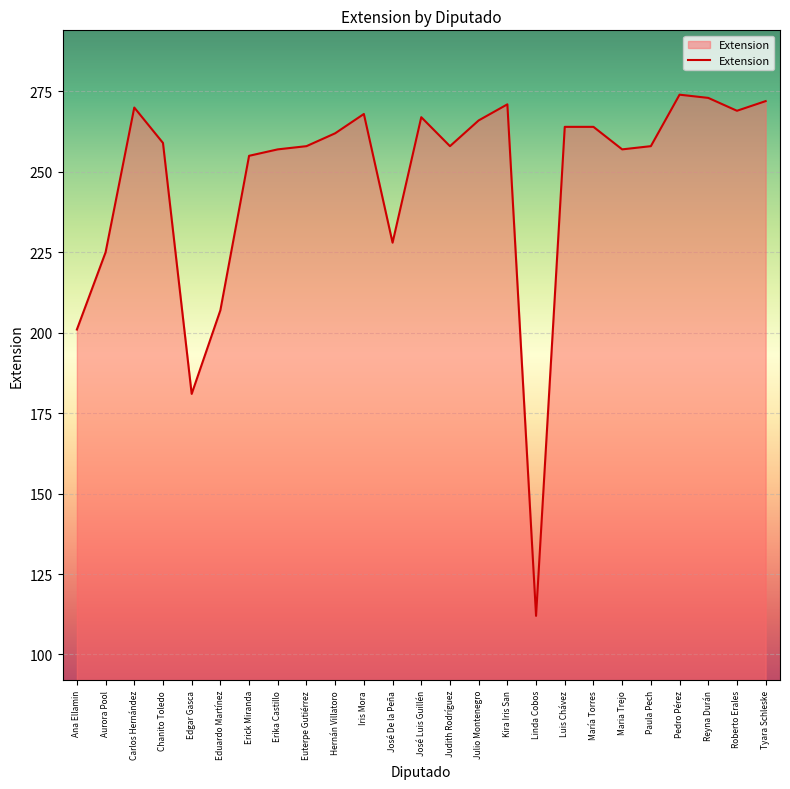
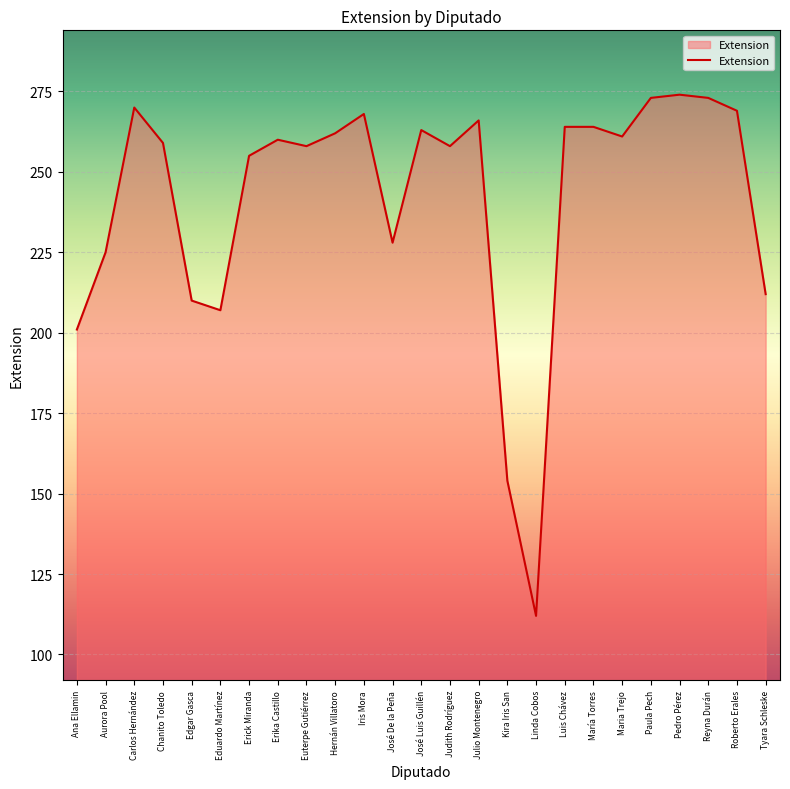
  {
    "Ana Ellamin": 201,
    "Aurora Pool": 225,
    "Carlos Hernández": 270,
    "Chanito Toledo": 259,
-   "Edgar Gasca": 181,
+   "Edgar Gasca": 210,
    "Eduardo Martínez": 207,
    "Erick Miranda": 255,
-   "Erika Castillo": 257,
+   "Erika Castillo": 260,
    "Euterpe Gutiérrez": 258,
    "Hernán Villatoro": 262,
    "Iris Mora": 268,
    "José De la Peña": 228,
-   "José Luis Guillén": 267,
+   "José Luis Guillén": 263,
    "Judith Rodríguez": 258,
    "Julio Montenegro": 266,
-   "Kira Iris San": 271,
+   "Kira Iris San": 154,
    "Linda Cobos": 112,
    "Luis Chávez": 264,
    "María Torres": 264,
-   "Maria Trejo": 257,
-   "Paula Pech": 258,
+   "Maria Trejo": 261,
+   "Paula Pech": 273,
    "Pedro Pérez": 274,
    "Reyna Durán": 273,
    "Roberto Erales": 269,
-   "Tyara Schleske": 272
+   "Tyara Schleske": 212
  }
